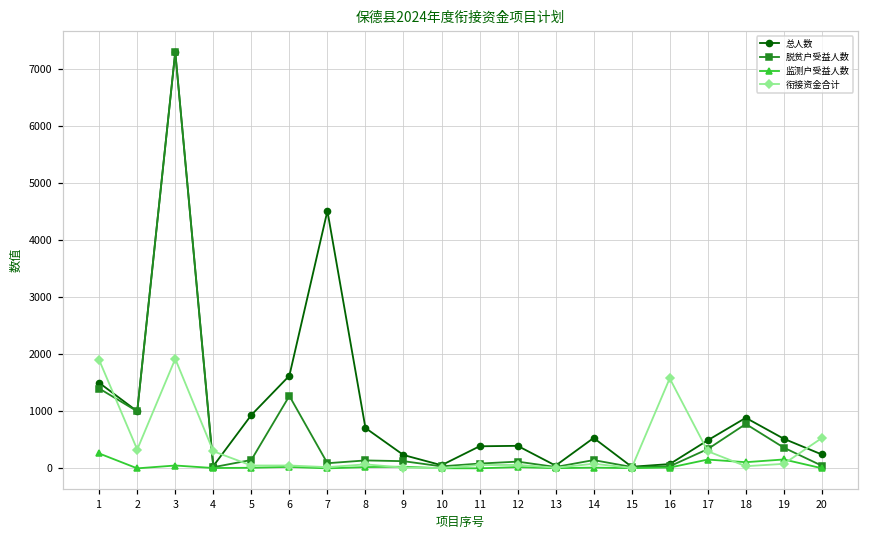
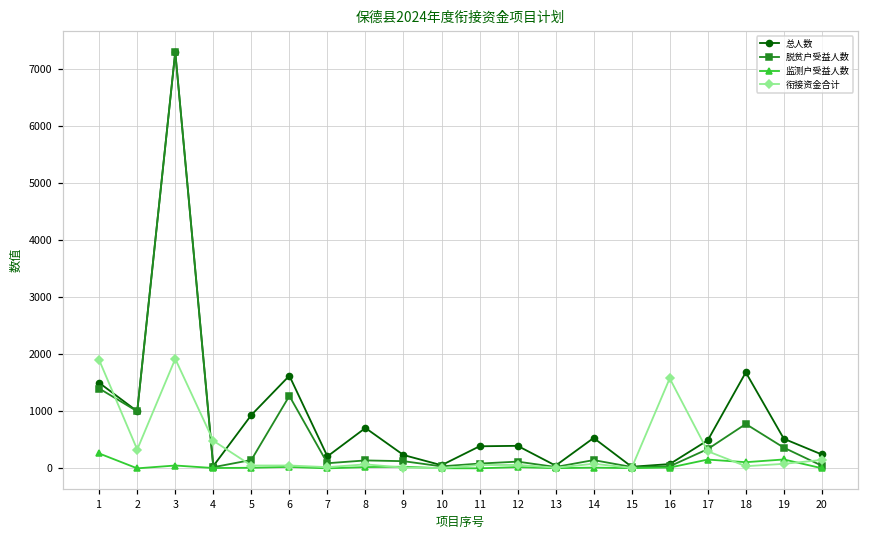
  {
    "总人数": {
      "1": 1500,
      "5": 900,
      "6": 1600,
-     "7": 4500,
+     "7": 200,
      "8": 700,
      "9": 200,
      "11": 400,
      "12": 400,
      "14": 500,
      "17": 500,
-     "18": 900,
+     "18": 1700,
      "19": 500,
      "20": 200
    },
    "脱贫户受益人数": {
      "1": 1400,
      "5": 100,
      "6": 1300,
      "7": 100,
      "8": 100,
      "9": 100,
      "12": 100,
      "14": 100,
      "18": 800,
      "19": 400
    },
    "监测户受益人数": {
      "1": 300,
      "2": 0,
      "3": 100,
      "11": 0,
      "14": 0,
      "17": 200,
      "18": 100,
      "19": 200
    },
    "衔接资金合计": {
      "1": 1900,
      "2": 300,
      "3": 1900,
-     "4": 300,
+     "4": 500,
      "14": 100,
      "16": 1600,
      "18": 0,
      "19": 100,
-     "20": 500
+     "20": 100
    }
  }
